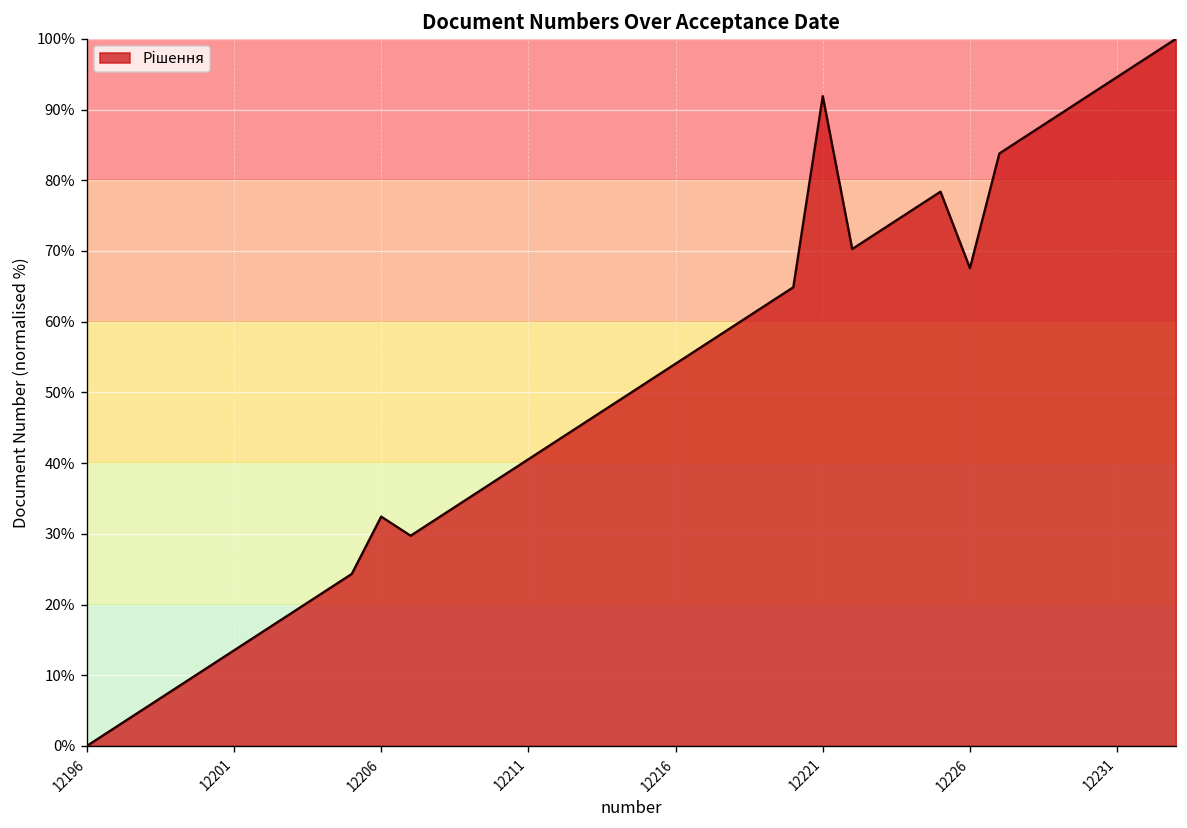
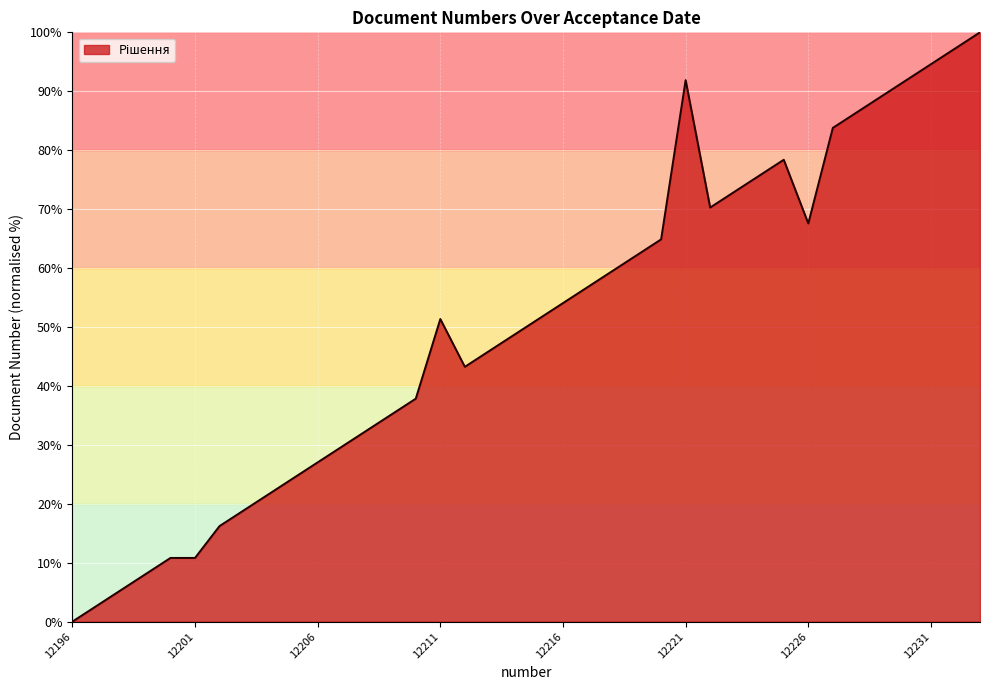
  {
    "12196": "0%",
-   "12201": "14%",
-   "12206": "32%",
-   "12211": "41%",
+   "12201": "11%",
+   "12206": "27%",
+   "12211": "51%",
    "12216": "54%",
    "12221": "92%",
    "12226": "68%",
    "12231": "95%"
  }
